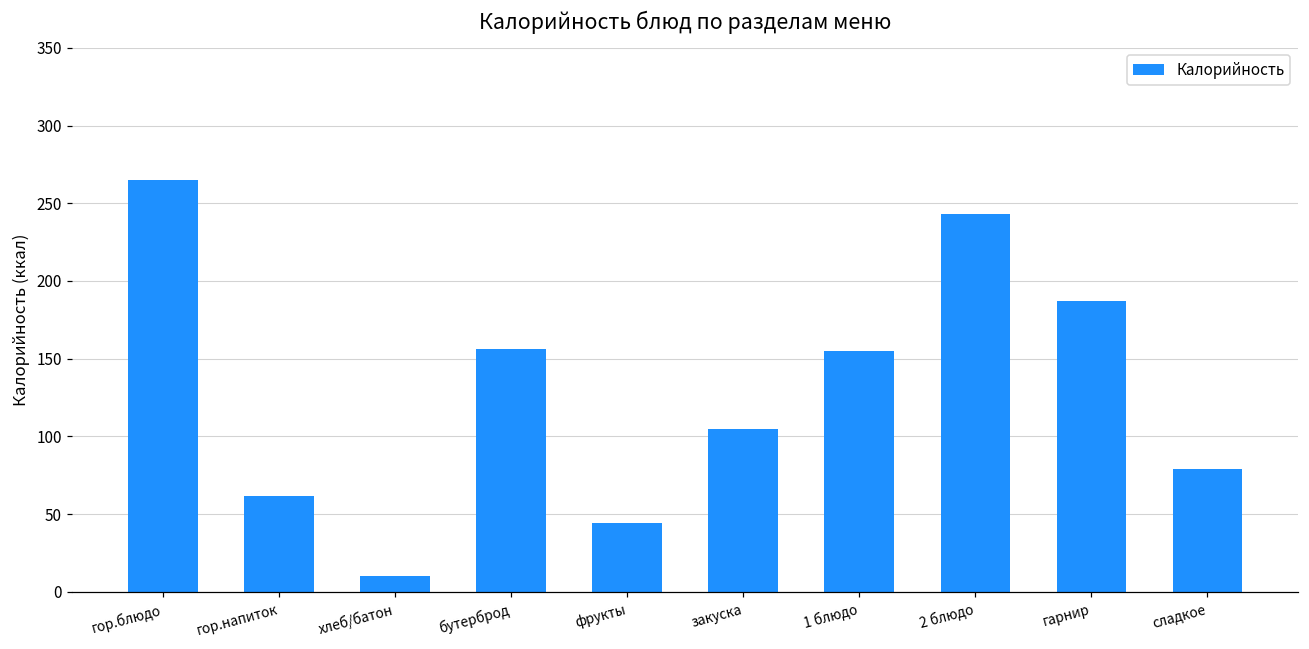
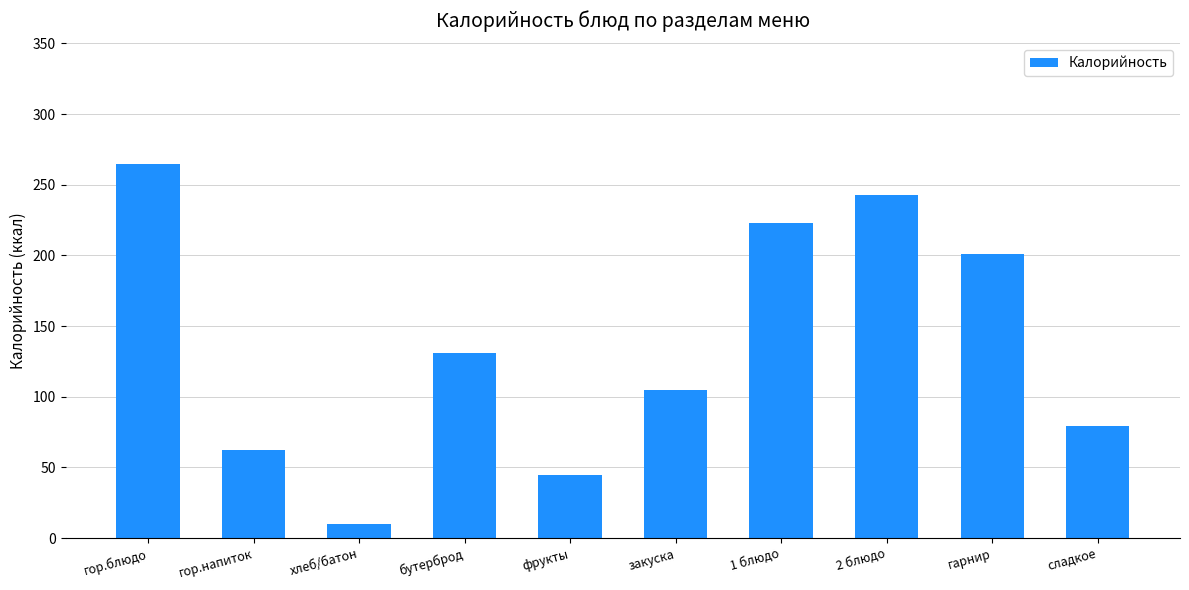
  {
    "гор.блюдо": 265,
    "гор.напиток": 62,
    "хлеб/батон": 10,
-   "бутерброд": 156,
+   "бутерброд": 131,
    "фрукты": 44,
    "закуска": 105,
-   "1 блюдо": 155,
+   "1 блюдо": 223,
    "2 блюдо": 243,
-   "гарнир": 187,
+   "гарнир": 201,
    "сладкое": 79
  }
